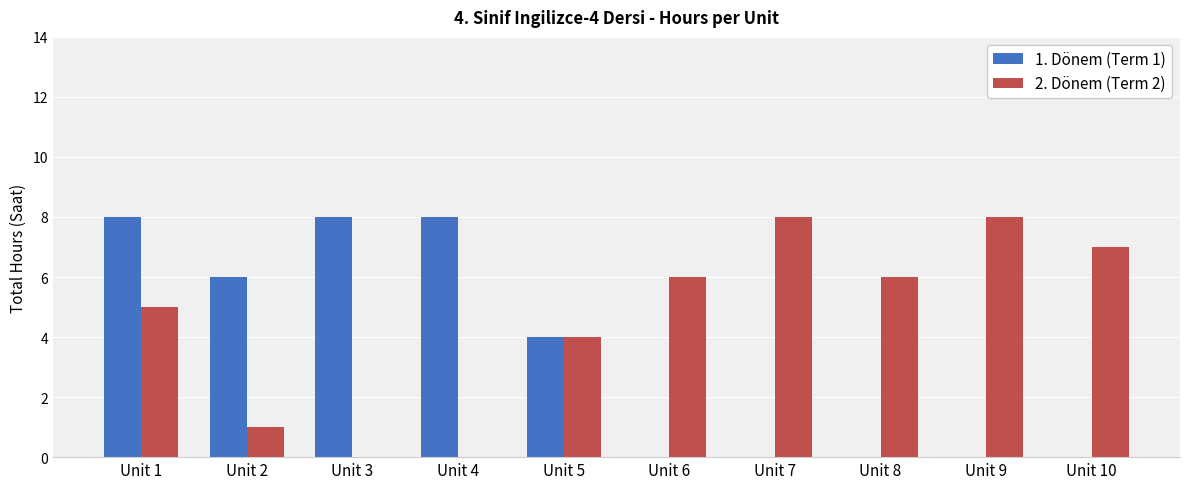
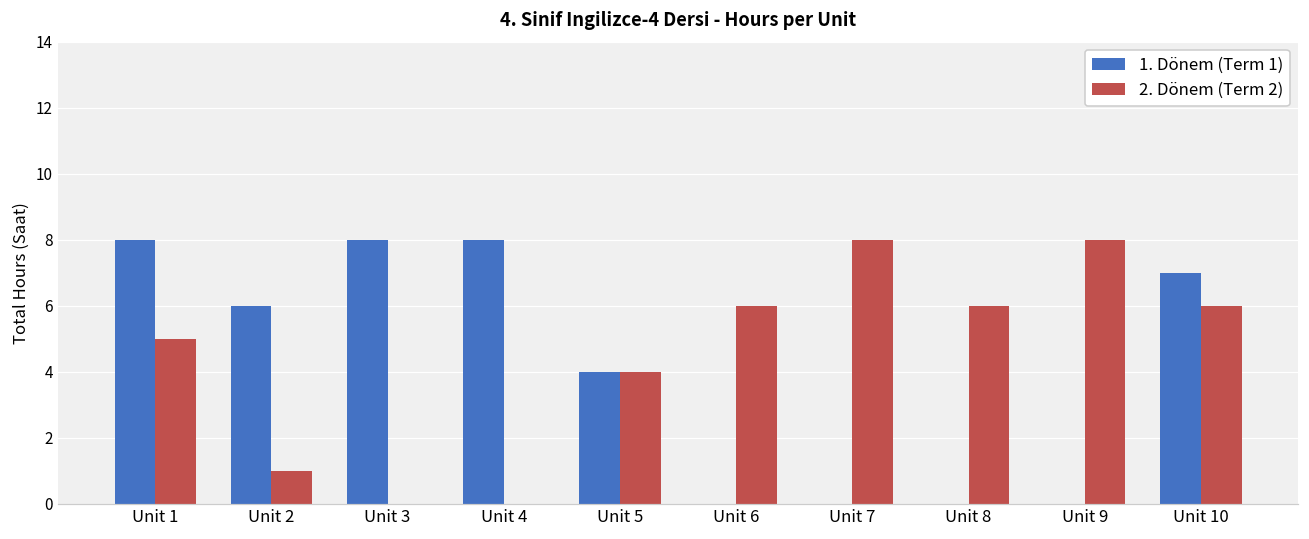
  {
    "1. Dönem (Term 1)": {
      "Unit 1": 8,
      "Unit 2": 6,
      "Unit 3": 8,
      "Unit 4": 8,
      "Unit 5": 4,
      "Unit 6": 0,
      "Unit 7": 0,
      "Unit 8": 0,
      "Unit 9": 0,
-     "Unit 10": 0
+     "Unit 10": 7
    },
    "2. Dönem (Term 2)": {
      "Unit 1": 5,
      "Unit 2": 1,
      "Unit 3": 0,
      "Unit 4": 0,
      "Unit 5": 4,
      "Unit 6": 6,
      "Unit 7": 8,
      "Unit 8": 6,
      "Unit 9": 8,
-     "Unit 10": 7
+     "Unit 10": 6
    }
  }
